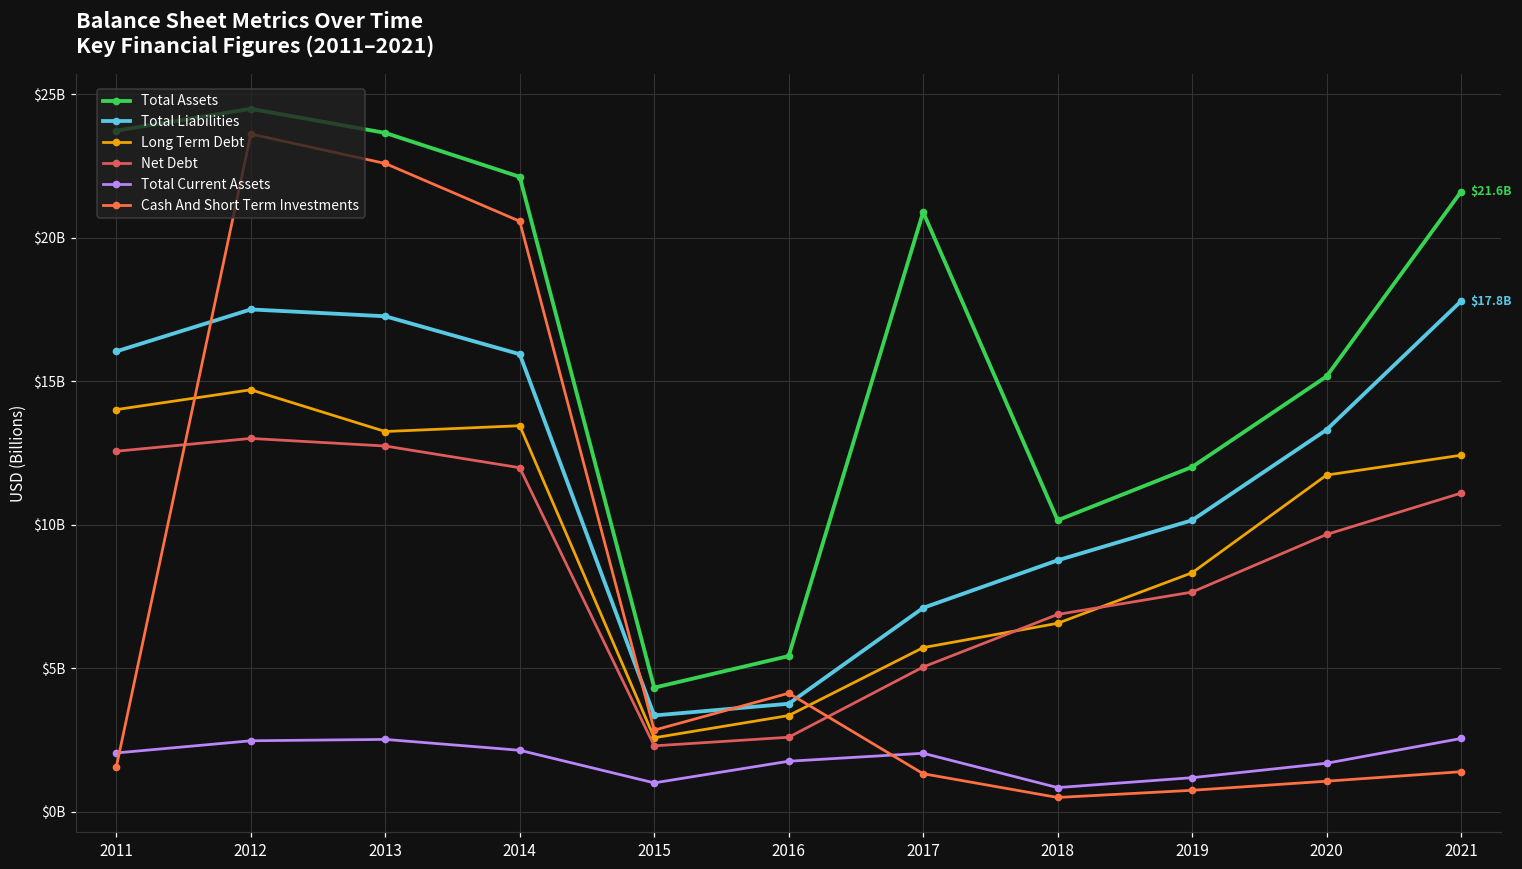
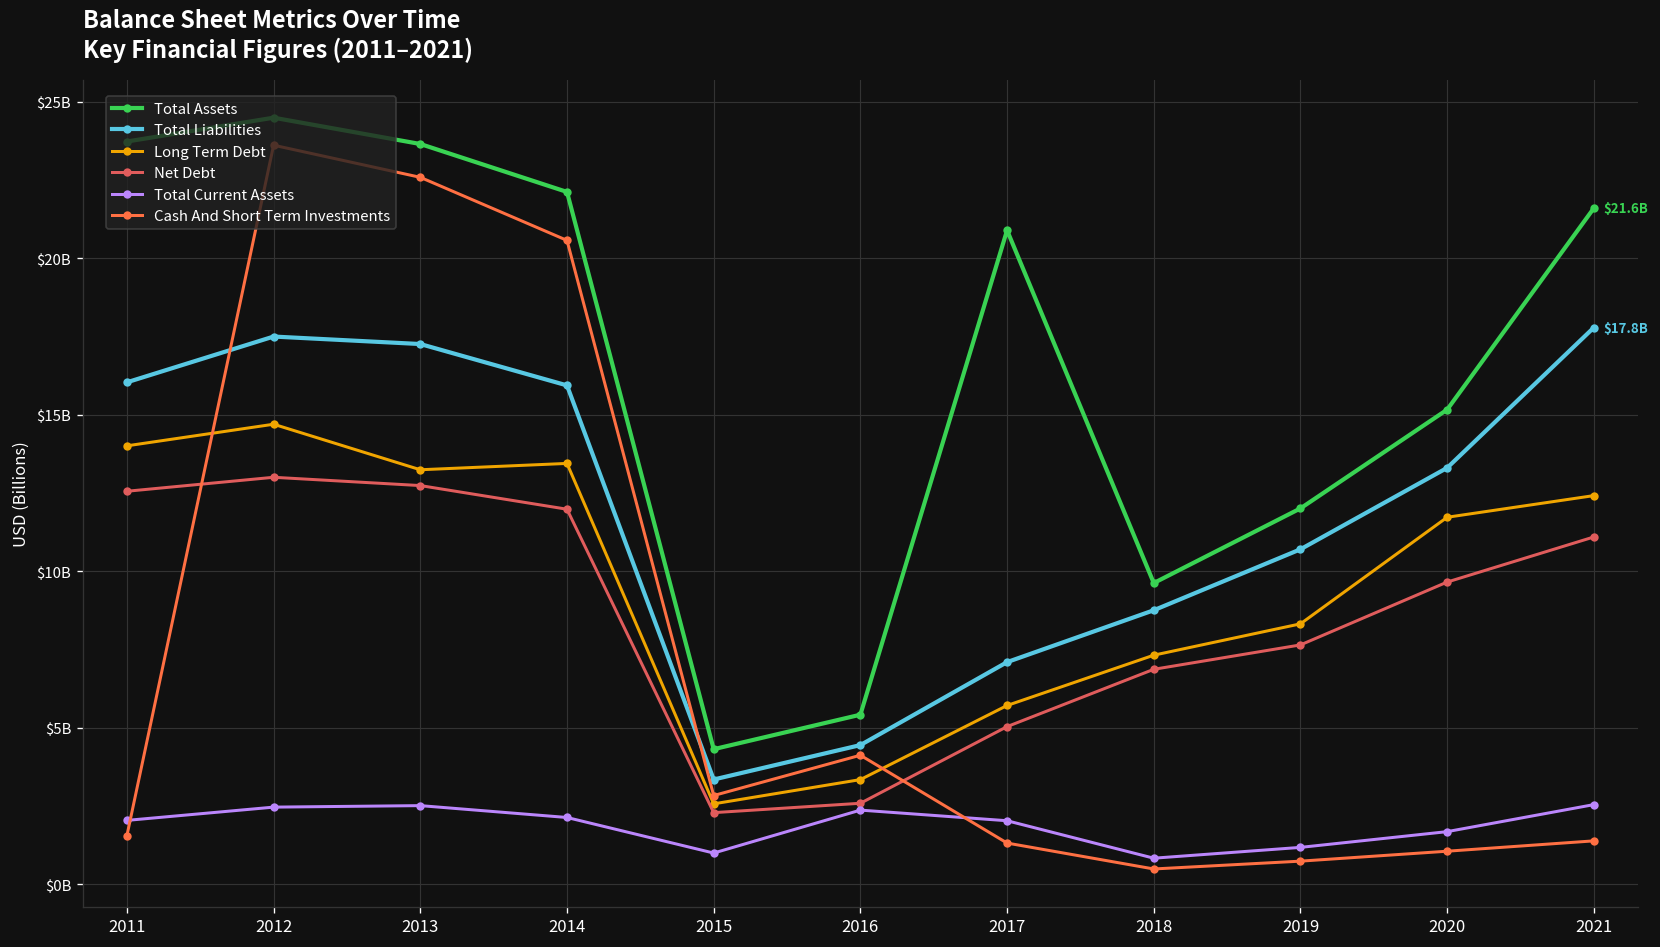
  {
    "Total Assets": {
      "2013": "$23700000000",
      "2014": "$22100000000",
      "2015": "$4300000000",
      "2016": "$5400000000",
      "2017": "$20900000000",
-     "2018": "$10200000000",
+     "2018": "$9600000000",
      "2019": "$12000000000",
      "2020": "$15200000000"
    },
    "Total Liabilities": {
      "2011": "$16000000000",
      "2012": "$17500000000",
      "2013": "$17300000000",
      "2014": "$15900000000",
      "2015": "$3400000000",
-     "2016": "$3800000000",
+     "2016": "$4500000000",
      "2017": "$7100000000",
      "2018": "$8800000000",
-     "2019": "$10200000000",
+     "2019": "$10700000000",
      "2020": "$13300000000"
    },
    "Long Term Debt": {
      "2011": "$14000000000",
      "2012": "$14700000000",
      "2013": "$13200000000",
      "2014": "$13500000000",
      "2015": "$2600000000",
      "2016": "$3300000000",
      "2017": "$5700000000",
-     "2018": "$6600000000",
+     "2018": "$7300000000",
      "2019": "$8300000000",
      "2020": "$11700000000",
      "2021": "$12400000000"
    },
    "Total Current Assets": {
      "2011": "$2000000000",
      "2012": "$2500000000",
      "2013": "$2500000000",
      "2014": "$2100000000",
      "2015": "$1000000000",
-     "2016": "$1800000000",
+     "2016": "$2400000000",
      "2017": "$2000000000",
      "2018": "$800000000",
      "2019": "$1200000000",
      "2020": "$1700000000",
      "2021": "$2600000000"
    }
  }
